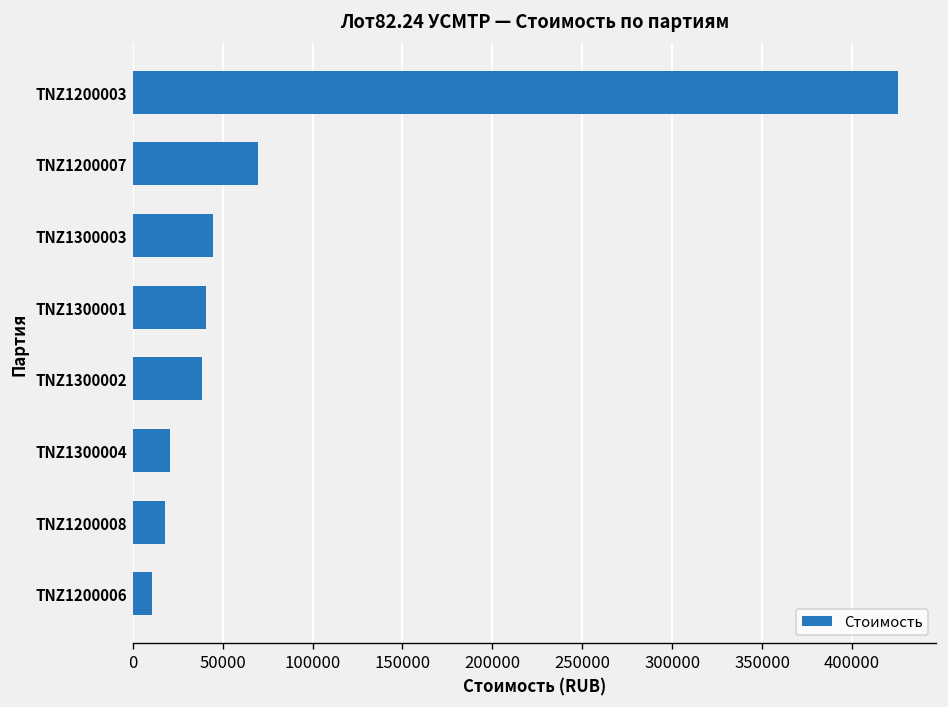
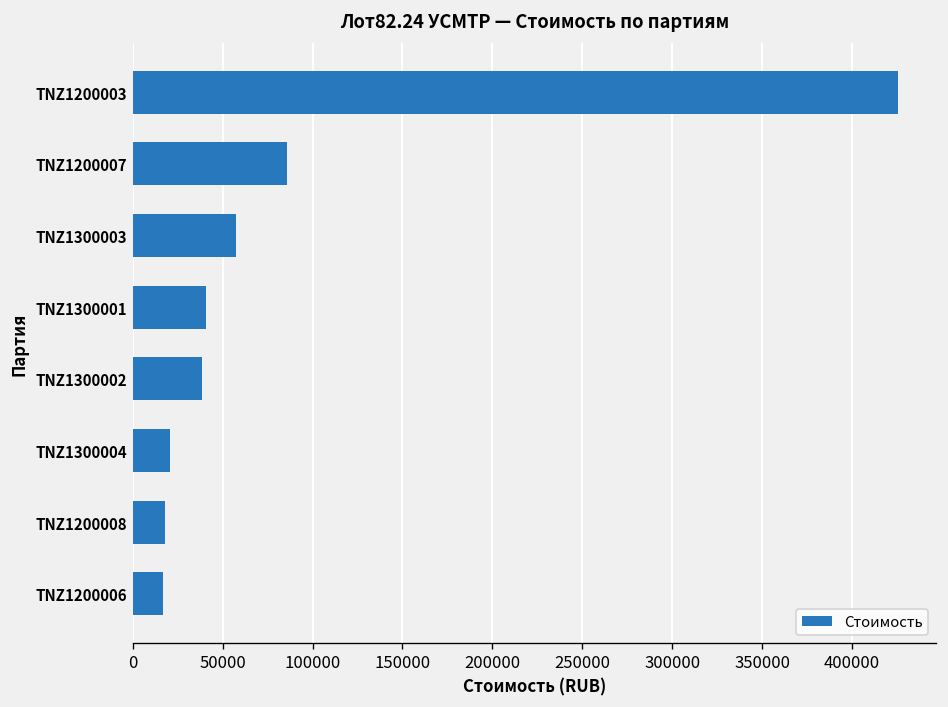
  {
    "TNZ1200003": 425000,
-   "TNZ1200007": 69000,
-   "TNZ1300003": 45000,
+   "TNZ1200007": 86000,
+   "TNZ1300003": 58000,
    "TNZ1300001": 41000,
    "TNZ1300002": 39000,
    "TNZ1300004": 21000,
    "TNZ1200008": 18000,
-   "TNZ1200006": 11000
+   "TNZ1200006": 17000
  }
